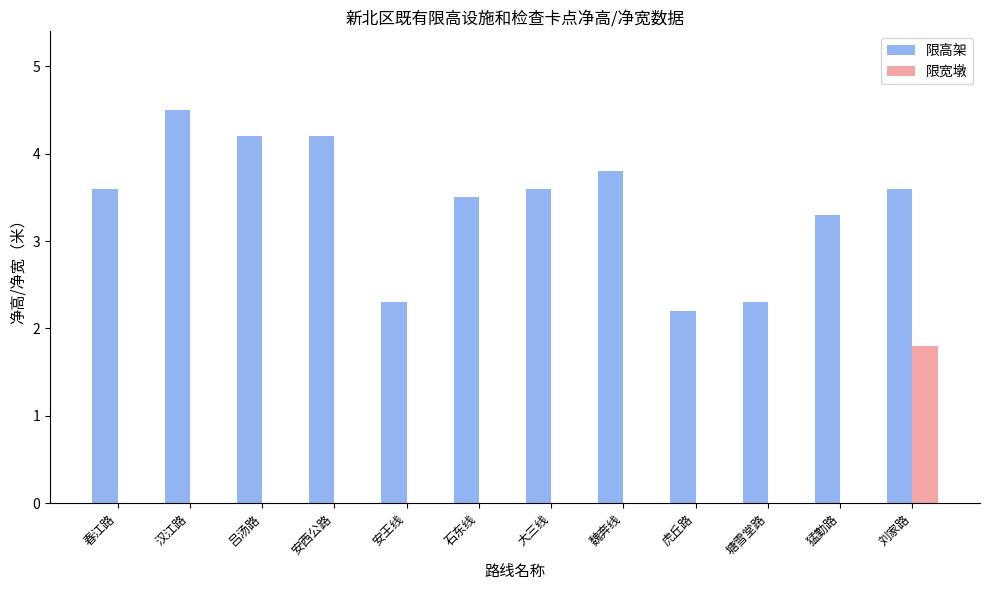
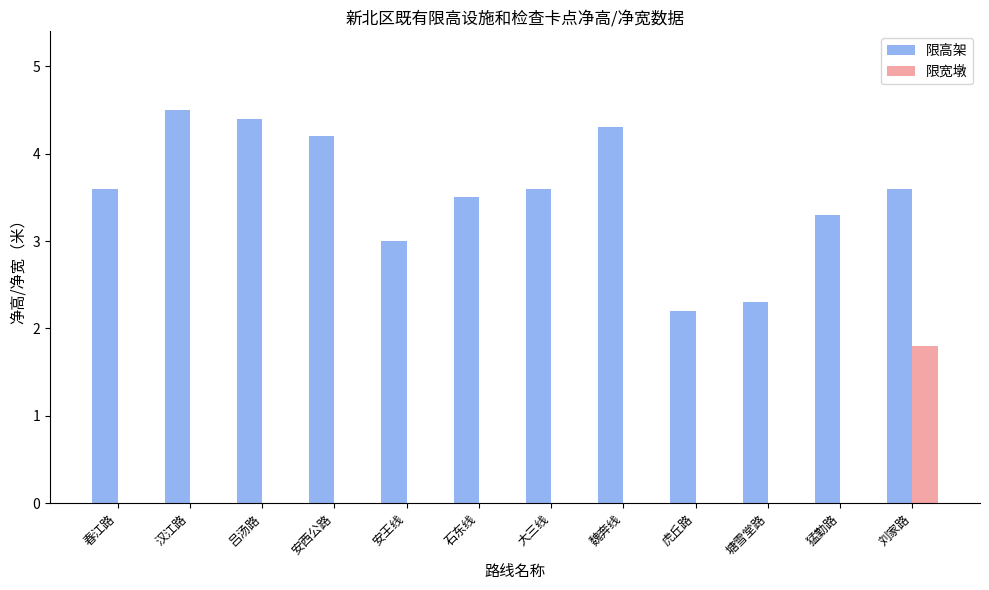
  {
    "限高架": {
      "春江路": 3.6,
      "汉江路": 4.5,
-     "吕汤路": 4.2,
+     "吕汤路": 4.4,
      "安西公路": 4.2,
-     "安王线": 2.3,
+     "安王线": 3.0,
      "石东线": 3.5,
      "大三线": 3.6,
-     "魏奔线": 3.8,
+     "魏奔线": 4.3,
      "虎丘路": 2.2,
      "塘雪堂路": 2.3,
      "猛勤路": 3.3,
      "刘家路": 3.6
    },
    "限宽墩": {
      "春江路": 0.0,
      "汉江路": 0.0,
      "吕汤路": 0.0,
      "安西公路": 0.0,
      "安王线": 0.0,
      "石东线": 0.0,
      "大三线": 0.0,
      "魏奔线": 0.0,
      "虎丘路": 0.0,
      "塘雪堂路": 0.0,
      "猛勤路": 0.0,
      "刘家路": 1.8
    }
  }
